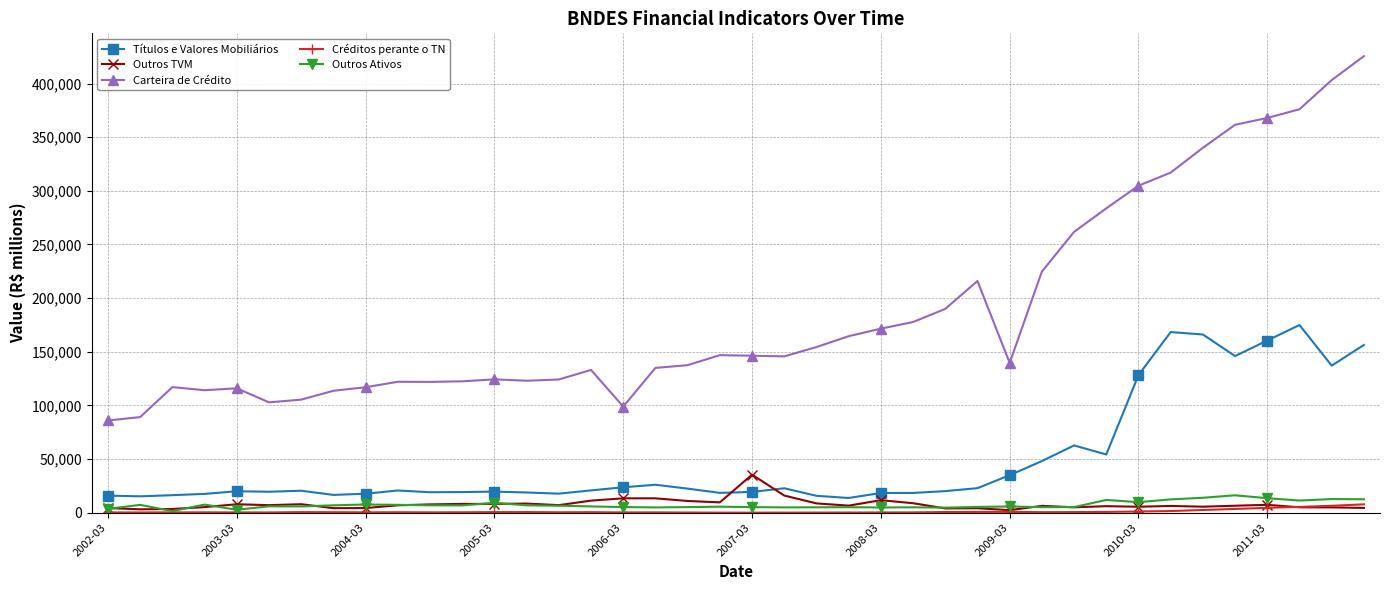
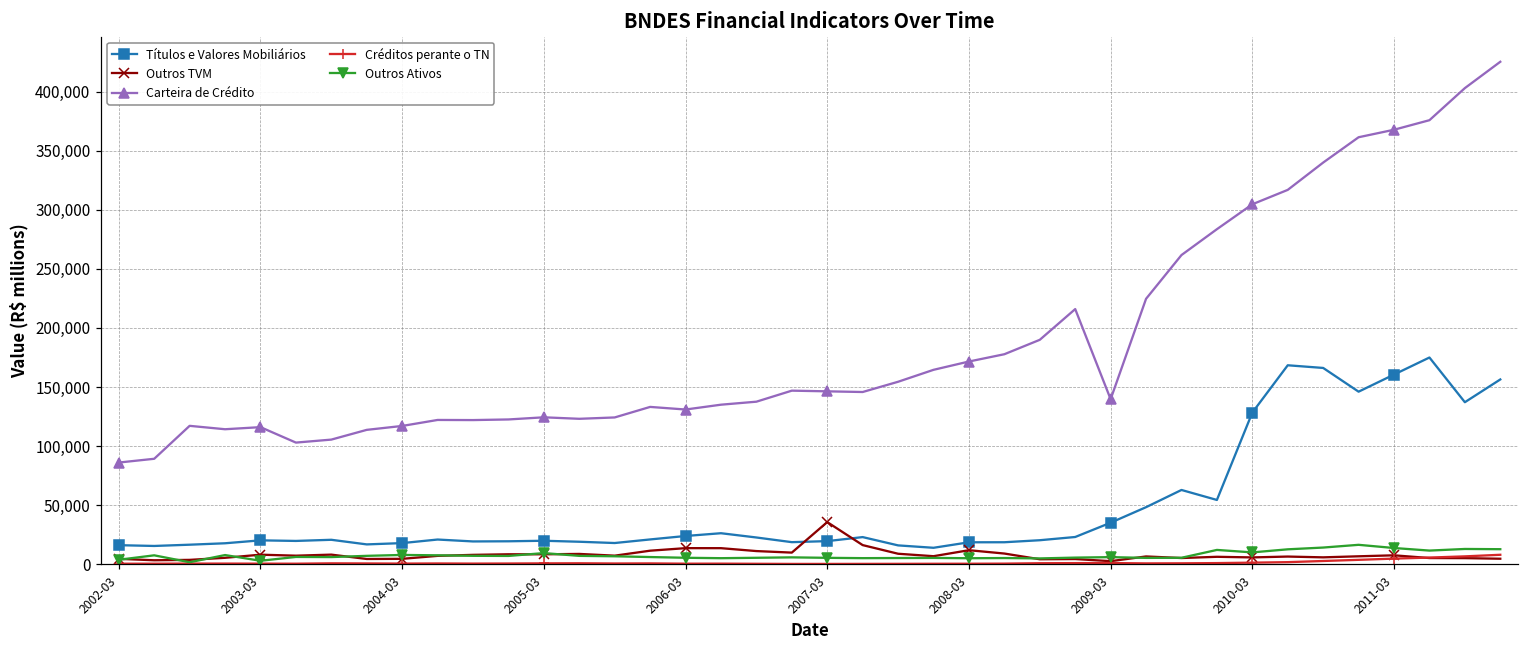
  {
    "Títulos e Valores Mobiliários": {
      "2002-03": "16,000",
      "2003-03": "20,000",
      "2004-03": "18,000",
      "2005-03": "20,000",
      "2006-03": "24,000",
      "2007-03": "19,000",
      "2008-03": "18,000",
      "2009-03": "35,000",
      "2010-03": "128,000",
      "2011-03": "161,000"
    },
    "Outros TVM": {
      "2003-03": "8,000",
      "2004-03": "4,000",
      "2006-03": "13,000",
      "2007-03": "36,000",
      "2008-03": "12,000",
      "2010-03": "6,000",
      "2011-03": "7,000"
    },
    "Carteira de Crédito": {
      "2002-03": "86,000",
      "2003-03": "116,000",
      "2004-03": "117,000",
      "2005-03": "124,000",
-     "2006-03": "99,000",
+     "2006-03": "131,000",
      "2007-03": "146,000",
      "2008-03": "172,000",
      "2009-03": "140,000",
      "2010-03": "305,000",
      "2011-03": "368,000"
    },
    "Créditos perante o TN": {
      "2002-03": "0",
      "2003-03": "0",
      "2004-03": "0",
      "2005-03": "1,000",
      "2006-03": "0",
      "2007-03": "0",
      "2008-03": "0",
      "2010-03": "1,000",
      "2011-03": "5,000"
    },
    "Outros Ativos": {
      "2003-03": "3,000",
      "2004-03": "8,000",
      "2006-03": "5,000",
      "2007-03": "5,000",
      "2008-03": "5,000",
      "2009-03": "6,000",
      "2010-03": "10,000",
      "2011-03": "14,000"
    }
  }
